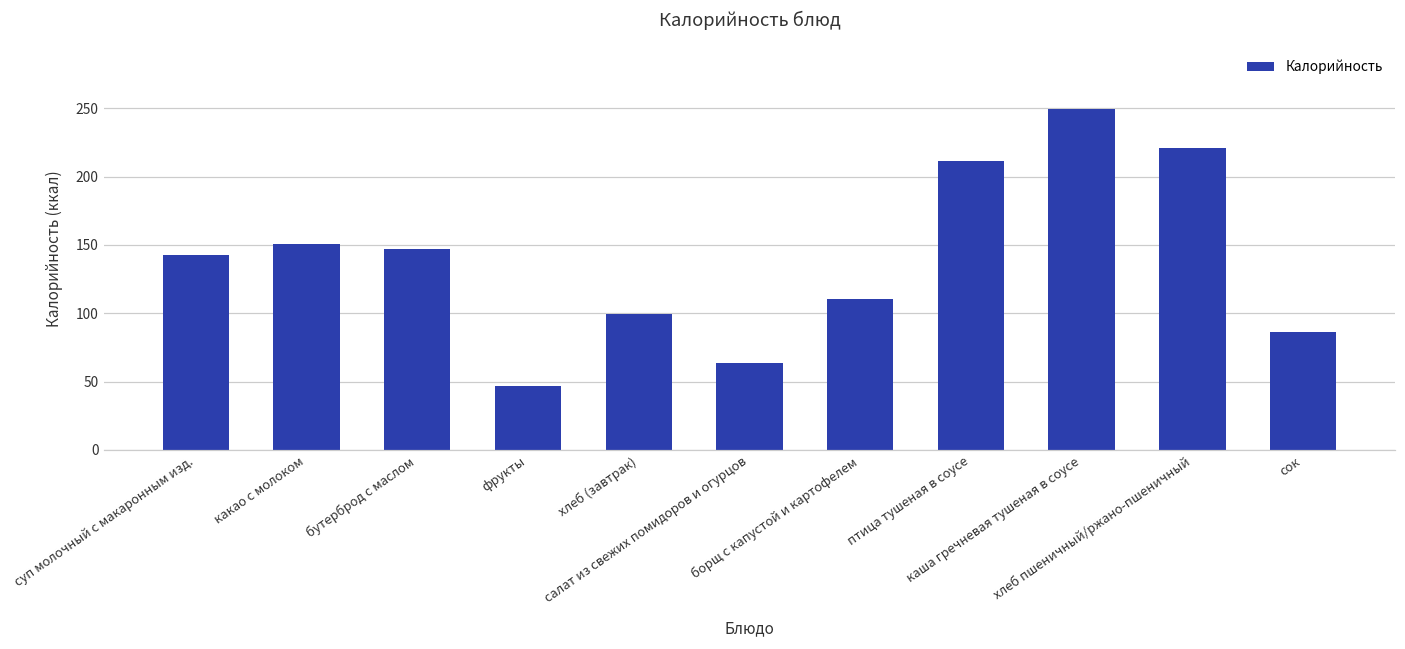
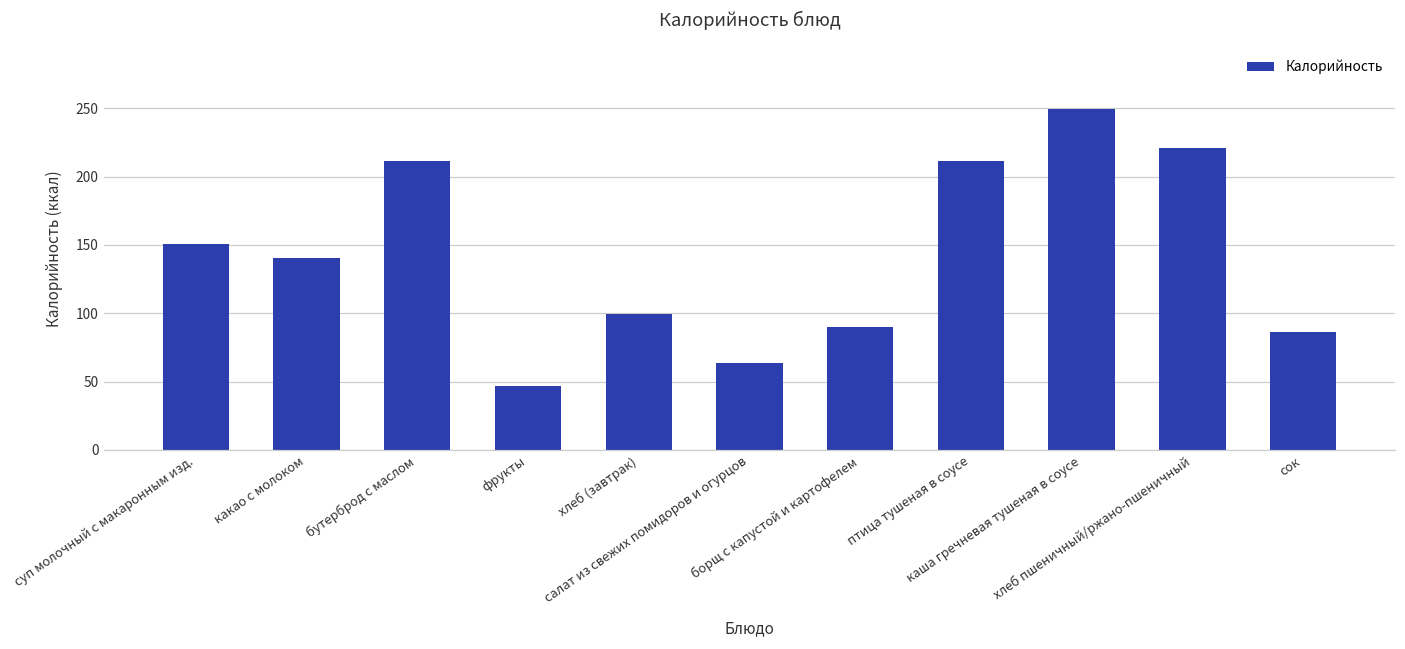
  {
-   "суп молочный с макаронным изд.": 143,
-   "какао с молоком": 151,
-   "бутерброд с маслом": 147,
+   "суп молочный с макаронным изд.": 151,
+   "какао с молоком": 140,
+   "бутерброд с маслом": 212,
    "фрукты": 47,
    "хлеб (завтрак)": 100,
    "салат из свежих помидоров и огурцов": 64,
-   "борщ с капустой и картофелем": 111,
+   "борщ с капустой и картофелем": 90,
    "птица тушеная в соусе": 212,
    "каша гречневая тушеная в соусе": 250,
    "хлеб пшеничный/ржано-пшеничный": 221,
    "сок": 86
  }
